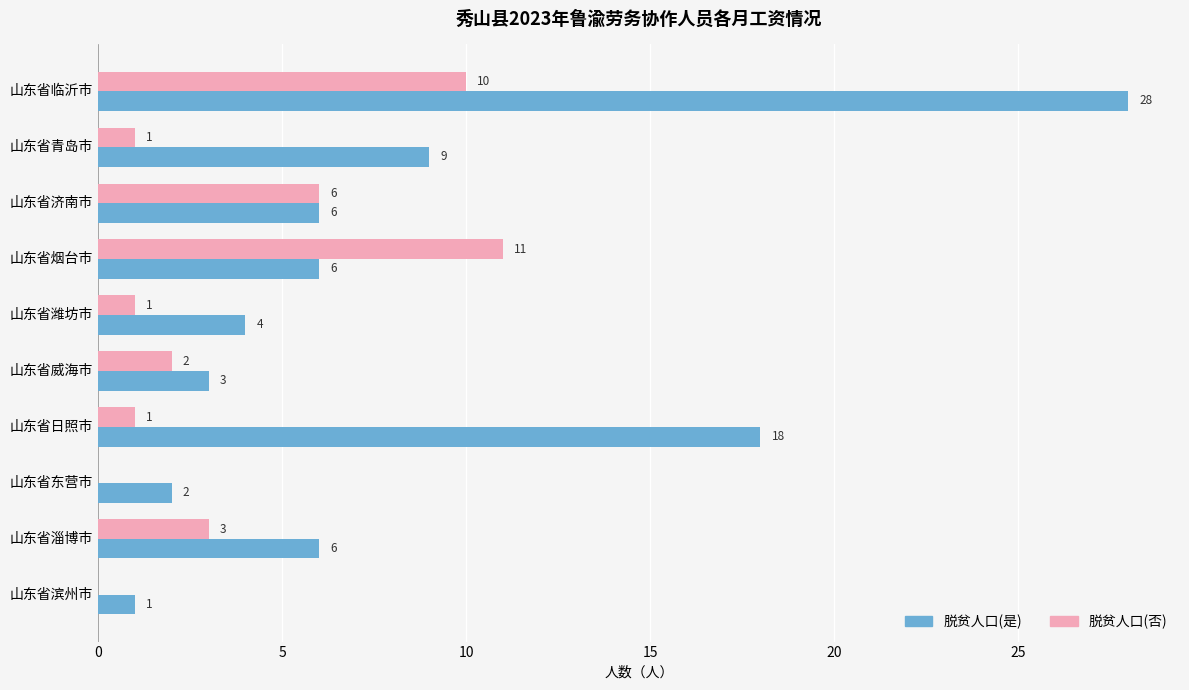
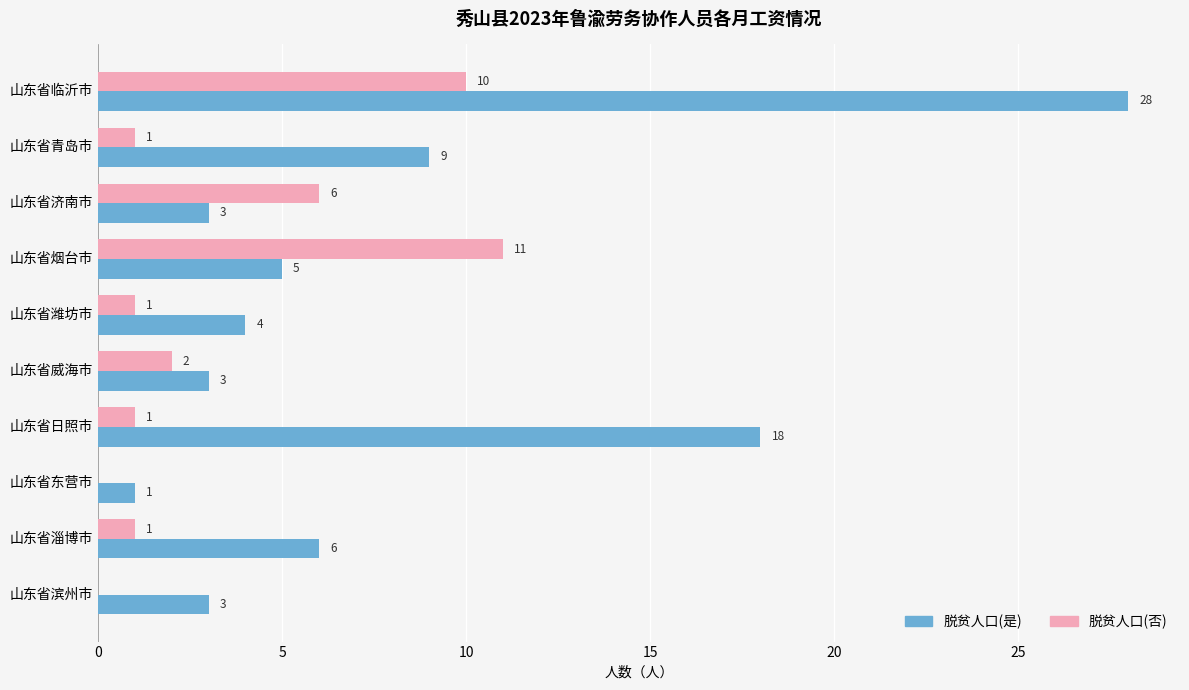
  {
    "脱贫人口(是)": {
      "山东省临沂市": 28,
      "山东省青岛市": 9,
-     "山东省济南市": 6,
-     "山东省烟台市": 6,
+     "山东省济南市": 3,
+     "山东省烟台市": 5,
      "山东省潍坊市": 4,
      "山东省威海市": 3,
      "山东省日照市": 18,
-     "山东省东营市": 2,
+     "山东省东营市": 1,
      "山东省淄博市": 6,
-     "山东省滨州市": 1
+     "山东省滨州市": 3
    },
    "脱贫人口(否)": {
      "山东省临沂市": 10,
      "山东省青岛市": 1,
      "山东省济南市": 6,
      "山东省烟台市": 11,
      "山东省潍坊市": 1,
      "山东省威海市": 2,
      "山东省日照市": 1,
-     "山东省淄博市": 3
+     "山东省淄博市": 1
    }
  }
